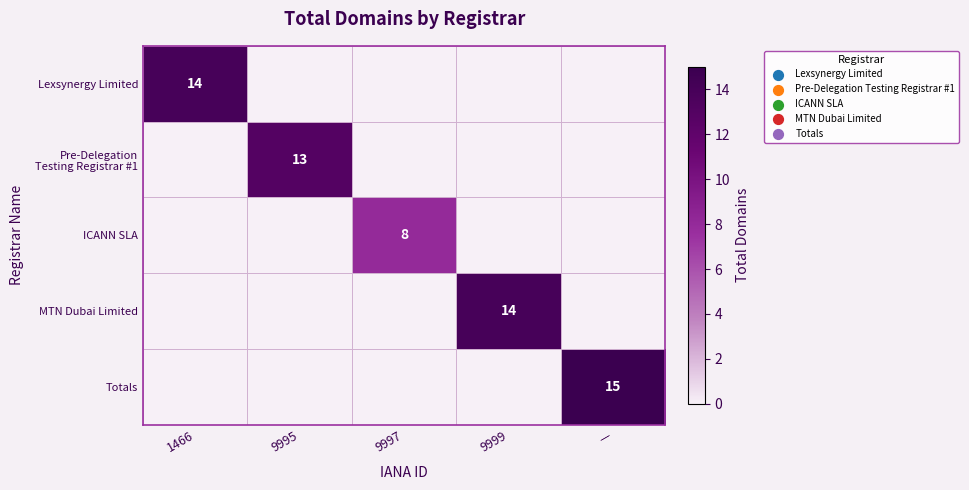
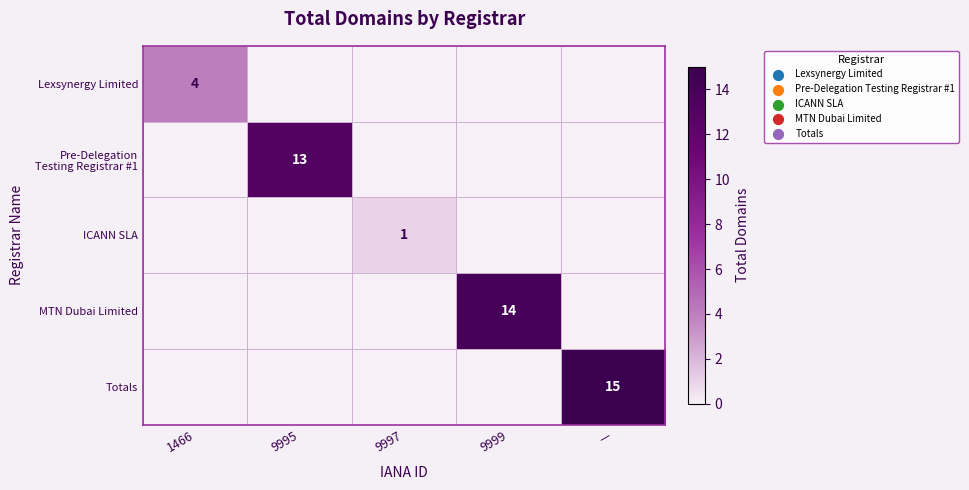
  {
    "Lexsynergy Limited": {
-     "1466": 14
+     "1466": 4
    },
    "Pre-Delegation Testing Registrar #1": {
      "9995": 13
    },
    "ICANN SLA": {
-     "9997": 8
+     "9997": 1
    },
    "MTN Dubai Limited": {
      "9999": 14
    },
    "Totals": {
      "—": 15
    }
  }
